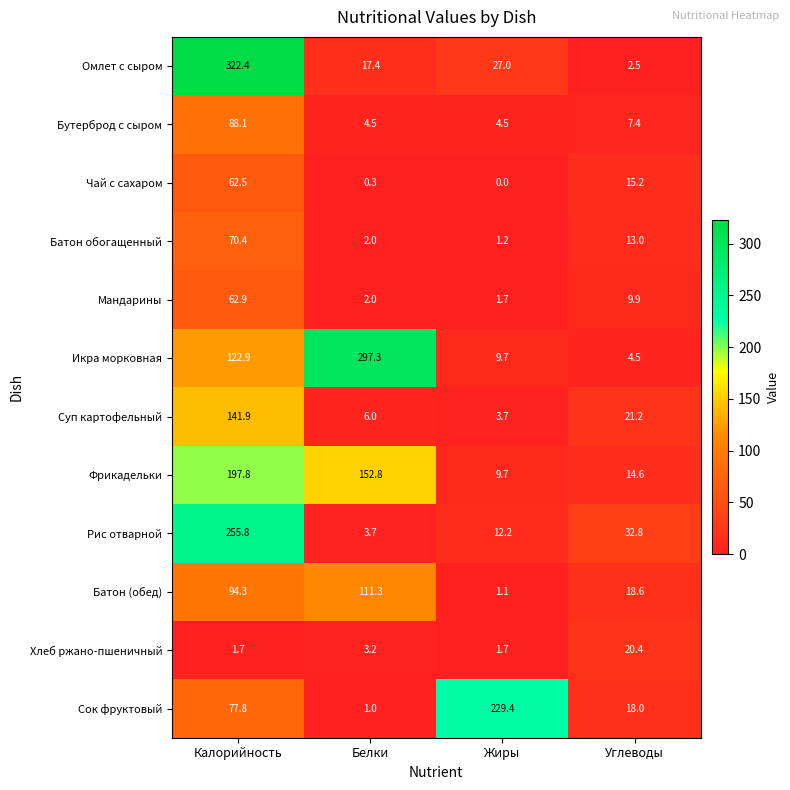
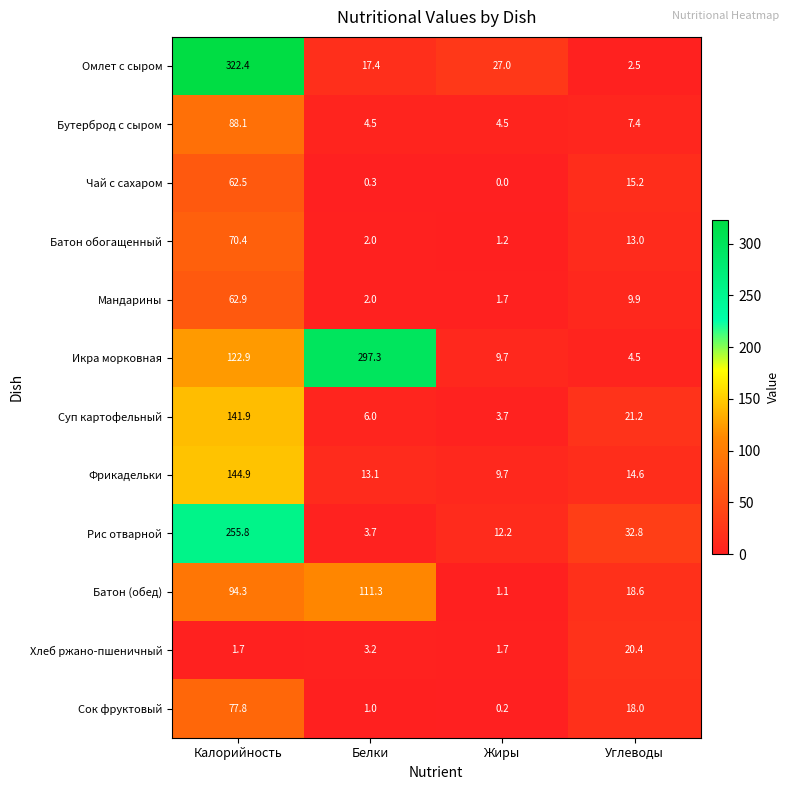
  {
    "Омлет с сыром": {
      "Калорийность": 322.4,
      "Белки": 17.4,
      "Жиры": 27.0,
      "Углеводы": 2.5
    },
    "Бутерброд с сыром": {
      "Калорийность": 88.1,
      "Белки": 4.5,
      "Жиры": 4.5,
      "Углеводы": 7.4
    },
    "Чай с сахаром": {
      "Калорийность": 62.5,
      "Белки": 0.3,
      "Жиры": 0.0,
      "Углеводы": 15.2
    },
    "Батон обогащенный": {
      "Калорийность": 70.4,
      "Белки": 2.0,
      "Жиры": 1.2,
      "Углеводы": 13.0
    },
    "Мандарины": {
      "Калорийность": 62.9,
      "Белки": 2.0,
      "Жиры": 1.7,
      "Углеводы": 9.9
    },
    "Икра морковная": {
      "Калорийность": 122.9,
      "Белки": 297.3,
      "Жиры": 9.7,
      "Углеводы": 4.5
    },
    "Суп картофельный": {
      "Калорийность": 141.9,
      "Белки": 6.0,
      "Жиры": 3.7,
      "Углеводы": 21.2
    },
    "Фрикадельки": {
-     "Калорийность": 197.8,
-     "Белки": 152.8,
+     "Калорийность": 144.9,
+     "Белки": 13.1,
      "Жиры": 9.7,
      "Углеводы": 14.6
    },
    "Рис отварной": {
      "Калорийность": 255.8,
      "Белки": 3.7,
      "Жиры": 12.2,
      "Углеводы": 32.8
    },
    "Батон (обед)": {
      "Калорийность": 94.3,
      "Белки": 111.3,
      "Жиры": 1.1,
      "Углеводы": 18.6
    },
    "Хлеб ржано-пшеничный": {
      "Калорийность": 1.7,
      "Белки": 3.2,
      "Жиры": 1.7,
      "Углеводы": 20.4
    },
    "Сок фруктовый": {
      "Калорийность": 77.8,
      "Белки": 1.0,
-     "Жиры": 229.4,
+     "Жиры": 0.2,
      "Углеводы": 18.0
    }
  }
